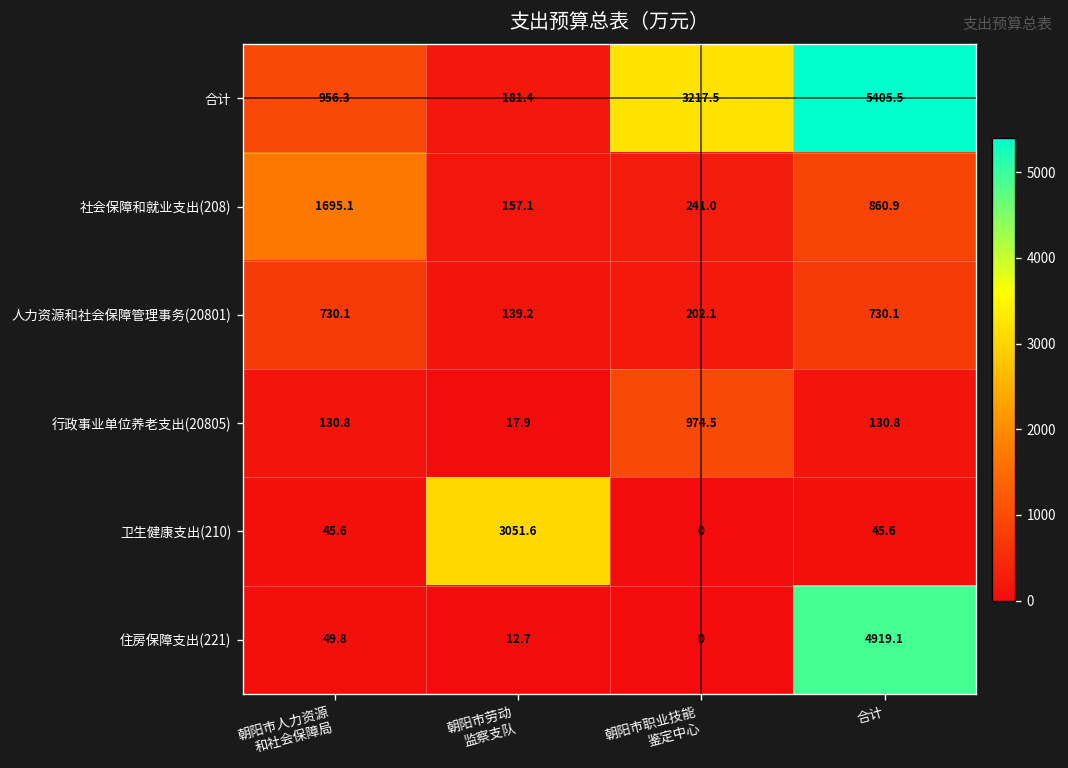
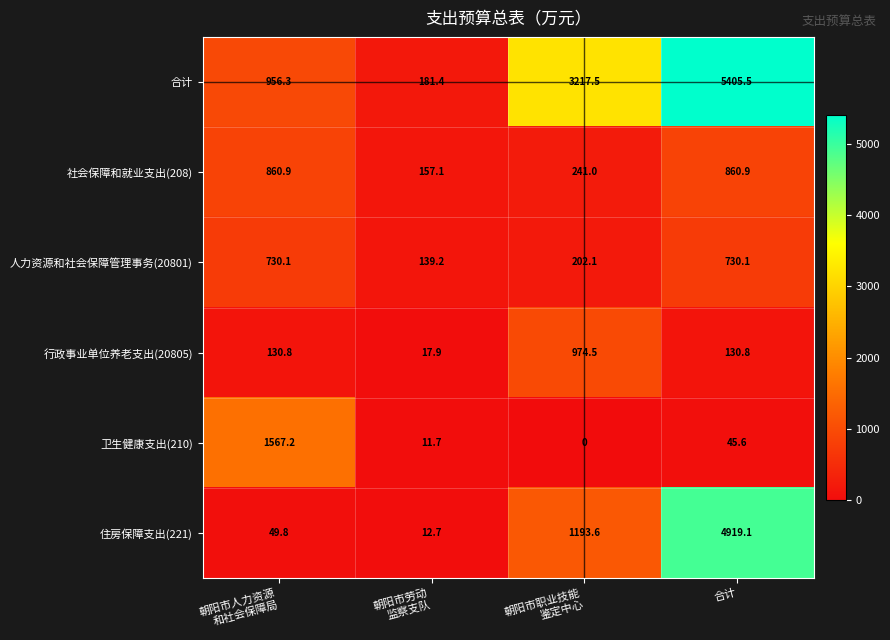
  {
    "合计": {
      "朝阳市人力资源 和社会保障局": 956.3,
      "朝阳市劳动 监察支队": 181.4,
      "朝阳市职业技能 鉴定中心": 3217.5,
      "合计": 5405.5
    },
    "社会保障和就业支出(208)": {
-     "朝阳市人力资源 和社会保障局": 1695.1,
+     "朝阳市人力资源 和社会保障局": 860.9,
      "朝阳市劳动 监察支队": 157.1,
      "朝阳市职业技能 鉴定中心": 241.0,
      "合计": 860.9
    },
    "人力资源和社会保障管理事务(20801)": {
      "朝阳市人力资源 和社会保障局": 730.1,
      "朝阳市劳动 监察支队": 139.2,
      "朝阳市职业技能 鉴定中心": 202.1,
      "合计": 730.1
    },
    "行政事业单位养老支出(20805)": {
      "朝阳市人力资源 和社会保障局": 130.8,
      "朝阳市劳动 监察支队": 17.9,
      "朝阳市职业技能 鉴定中心": 974.5,
      "合计": 130.8
    },
    "卫生健康支出(210)": {
-     "朝阳市人力资源 和社会保障局": 45.6,
-     "朝阳市劳动 监察支队": 3051.6,
+     "朝阳市人力资源 和社会保障局": 1567.2,
+     "朝阳市劳动 监察支队": 11.7,
      "朝阳市职业技能 鉴定中心": 0,
      "合计": 45.6
    },
    "住房保障支出(221)": {
      "朝阳市人力资源 和社会保障局": 49.8,
      "朝阳市劳动 监察支队": 12.7,
-     "朝阳市职业技能 鉴定中心": 0,
+     "朝阳市职业技能 鉴定中心": 1193.6,
      "合计": 4919.1
    }
  }
